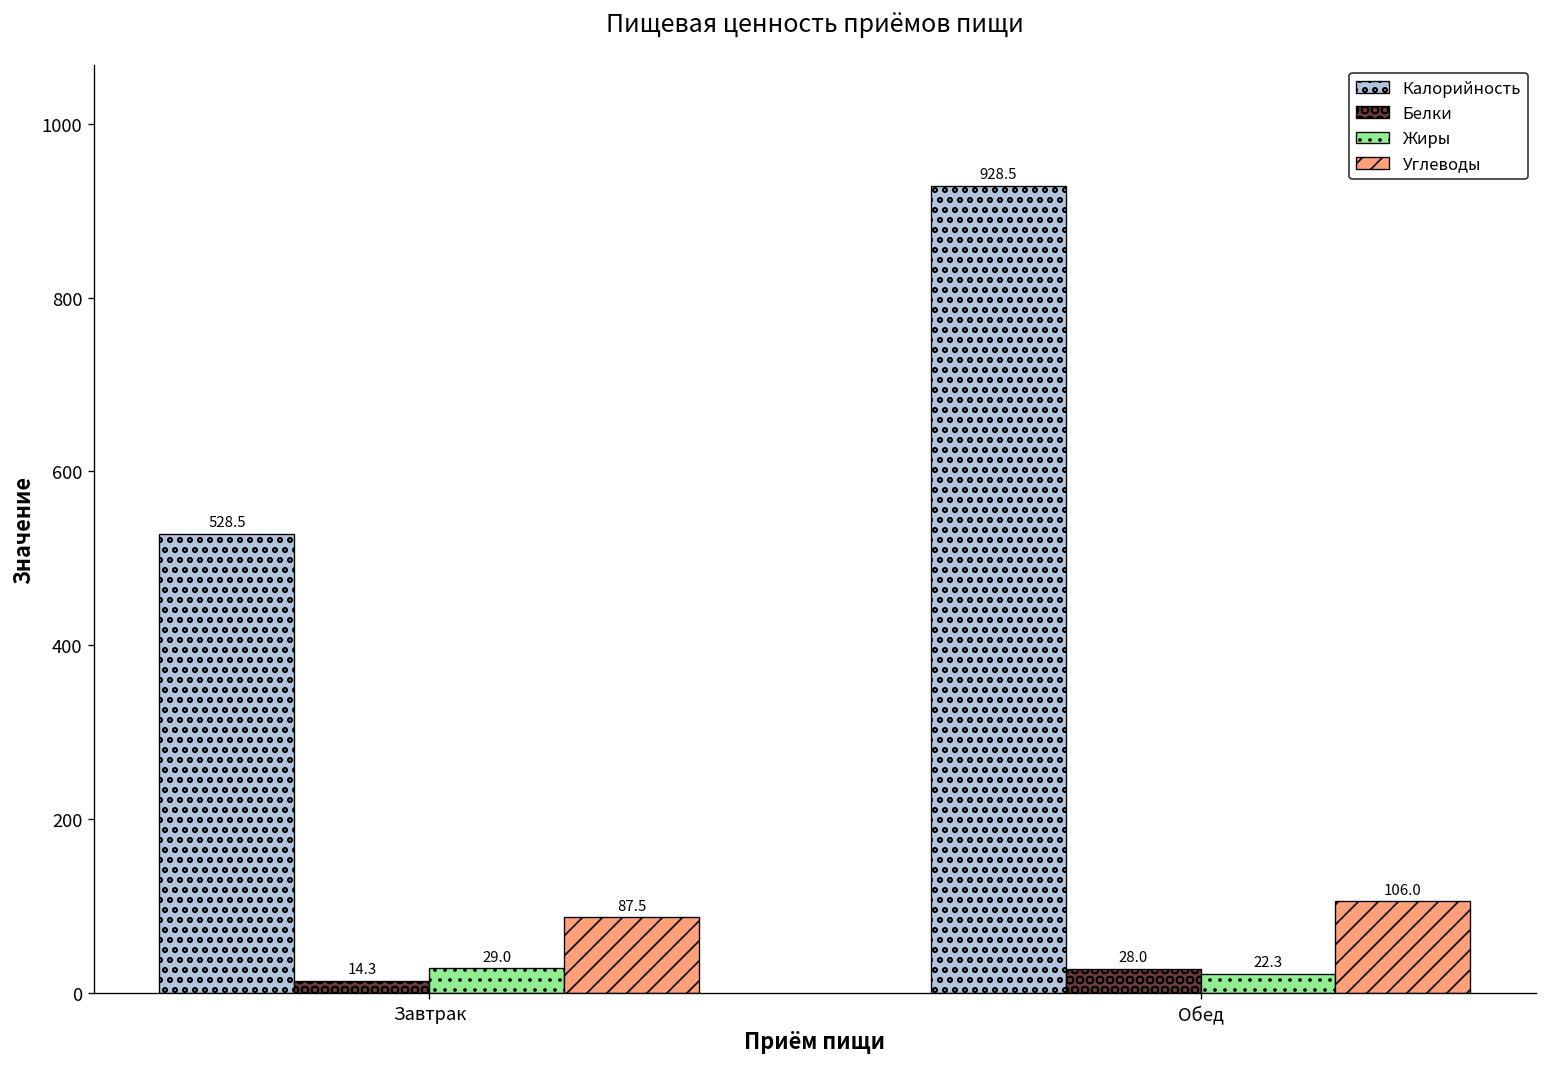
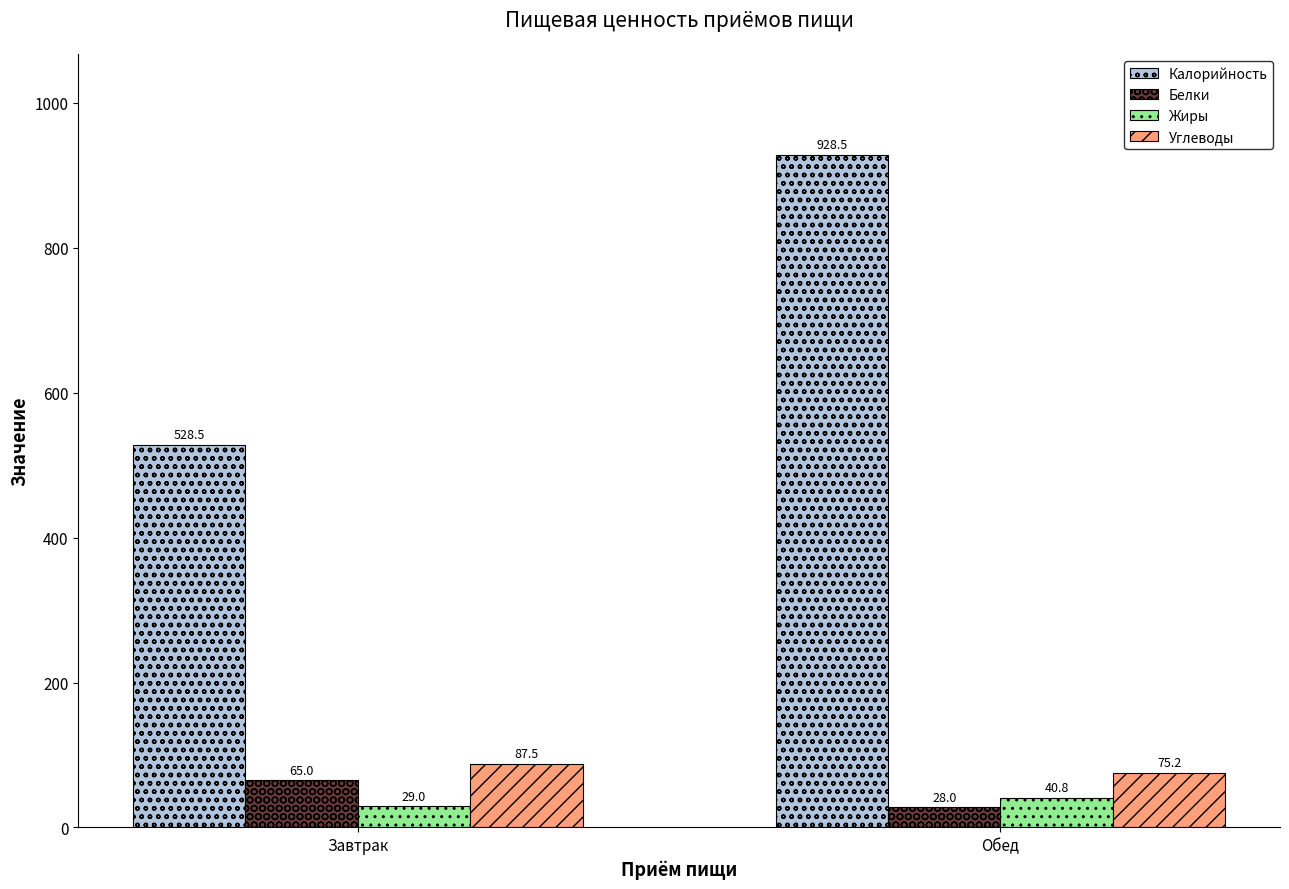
  {
    "Калорийность": {
      "Завтрак": 528.5,
      "Обед": 928.5
    },
    "Белки": {
-     "Завтрак": 14.3,
+     "Завтрак": 65.0,
      "Обед": 28.0
    },
    "Жиры": {
      "Завтрак": 29.0,
-     "Обед": 22.3
+     "Обед": 40.8
    },
    "Углеводы": {
      "Завтрак": 87.5,
-     "Обед": 106.0
+     "Обед": 75.2
    }
  }
